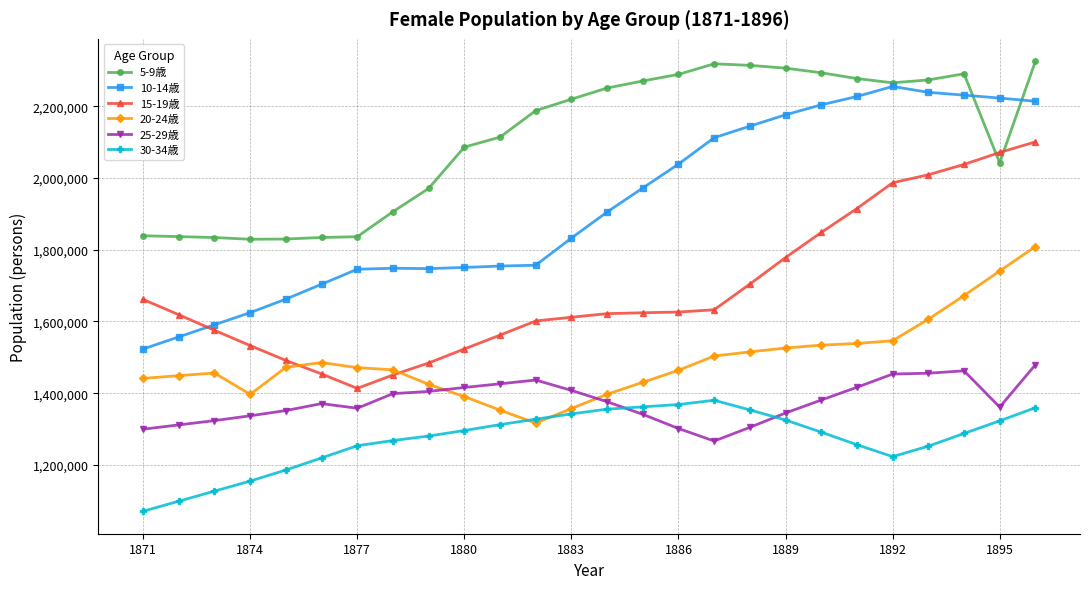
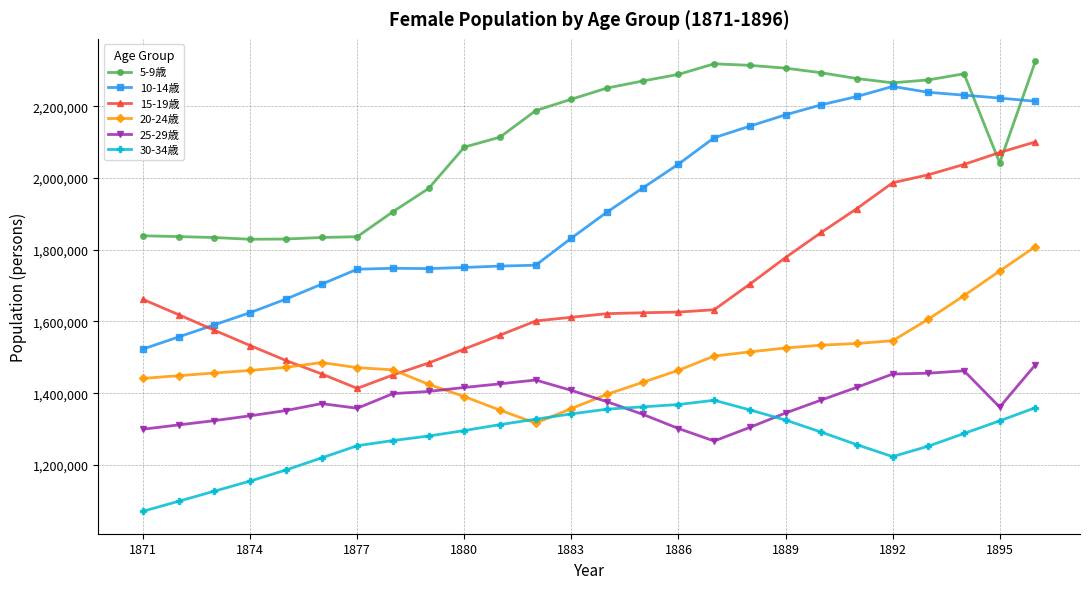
  {
    "5-9歳": {
      "1871": "1,840,000",
      "1874": "1,830,000",
      "1877": "1,840,000",
      "1880": "2,090,000",
      "1883": "2,220,000",
      "1886": "2,290,000",
      "1889": "2,310,000",
      "1892": "2,270,000",
      "1895": "2,040,000"
    },
    "15-19歳": {
      "1871": "1,660,000",
      "1874": "1,530,000",
      "1877": "1,410,000",
      "1880": "1,520,000",
      "1883": "1,610,000",
      "1886": "1,630,000",
      "1889": "1,780,000",
      "1892": "1,990,000",
      "1895": "2,070,000"
    },
    "20-24歳": {
      "1871": "1,440,000",
-     "1874": "1,400,000",
+     "1874": "1,460,000",
      "1877": "1,470,000",
      "1880": "1,390,000",
      "1883": "1,360,000",
      "1886": "1,460,000",
      "1889": "1,530,000",
      "1892": "1,550,000",
      "1895": "1,740,000"
    },
    "25-29歳": {
      "1871": "1,300,000",
      "1874": "1,340,000",
      "1877": "1,360,000",
      "1880": "1,420,000",
      "1883": "1,410,000",
      "1886": "1,300,000",
      "1889": "1,350,000",
      "1892": "1,450,000",
      "1895": "1,360,000"
    }
  }
